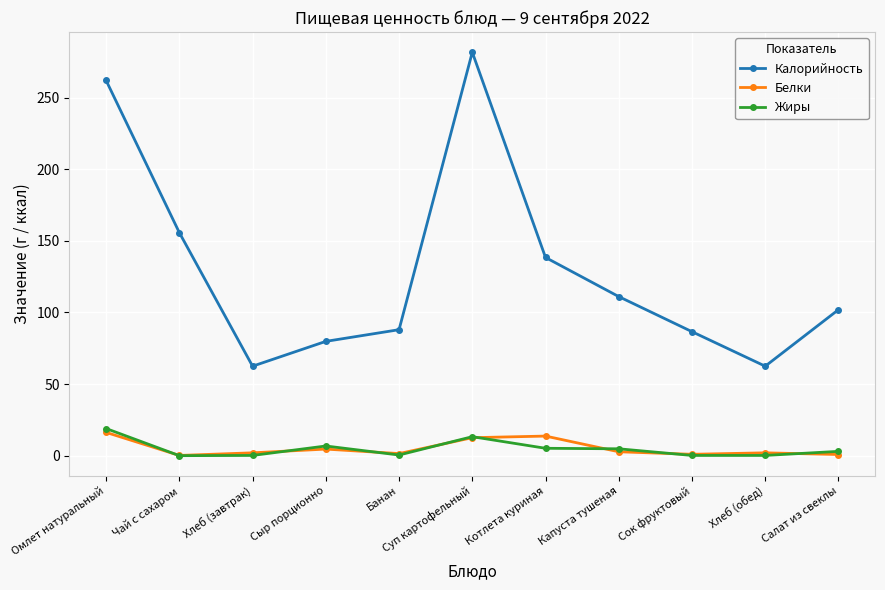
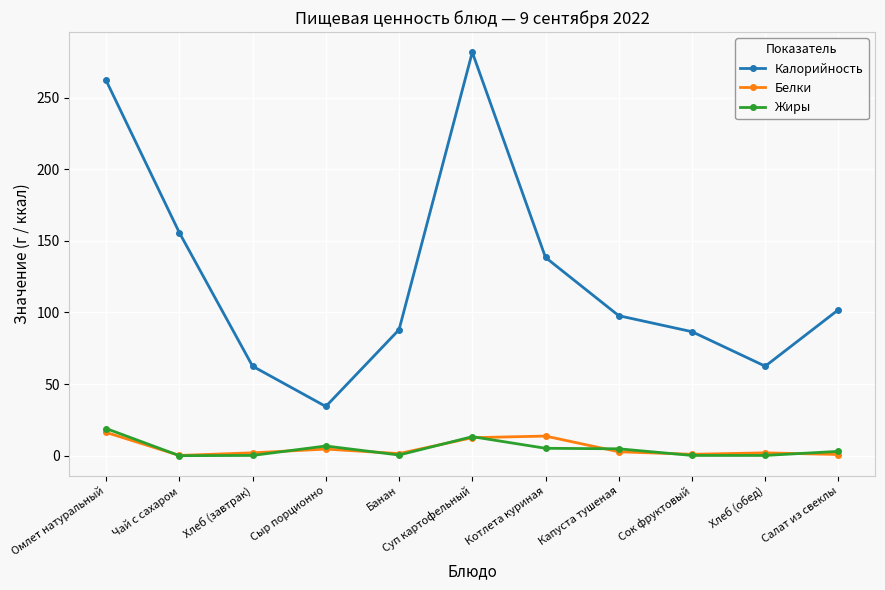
  {
    "Калорийность": {
      "Омлет натуральный": 262,
      "Чай с сахаром": 156,
      "Хлеб (завтрак)": 63,
-     "Сыр порционно": 80,
+     "Сыр порционно": 34,
      "Банан": 88,
      "Суп картофельный": 282,
      "Котлета куриная": 138,
-     "Капуста тушеная": 111,
+     "Капуста тушеная": 98,
      "Сок фруктовый": 87,
      "Хлеб (обед)": 63,
      "Салат из свеклы": 102
    },
    "Белки": {
      "Омлет натуральный": 16,
      "Хлеб (завтрак)": 2,
      "Сыр порционно": 5,
      "Котлета куриная": 14,
      "Капуста тушеная": 3,
      "Хлеб (обед)": 2,
      "Салат из свеклы": 1
    },
    "Жиры": {
      "Омлет натуральный": 19,
      "Хлеб (завтрак)": 0,
      "Сыр порционно": 7,
      "Котлета куриная": 5,
      "Капуста тушеная": 5,
      "Хлеб (обед)": 0,
      "Салат из свеклы": 3
    }
  }
